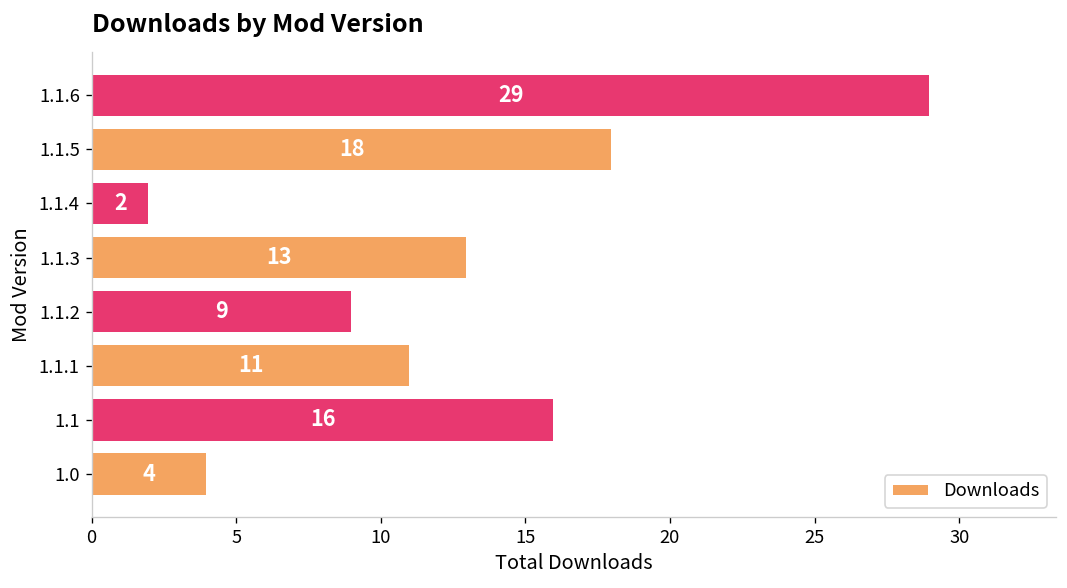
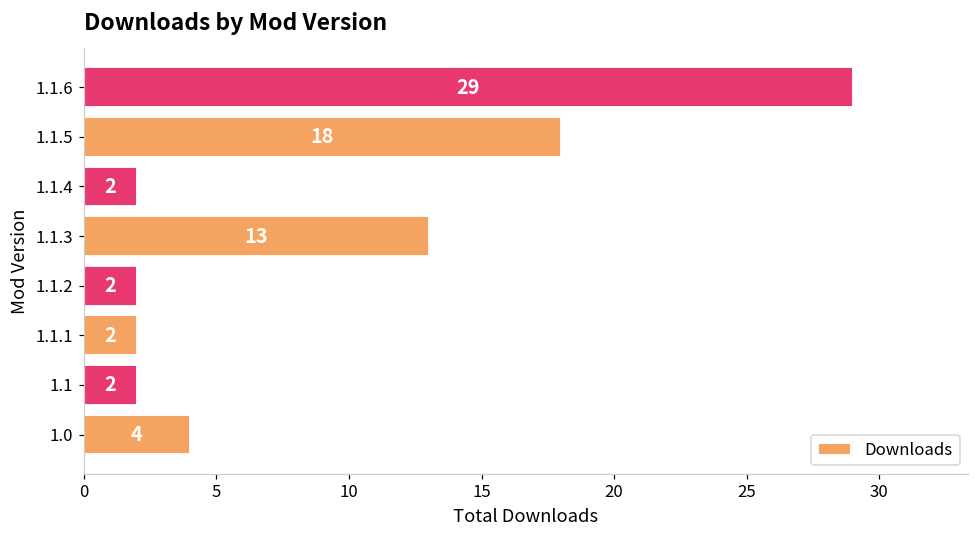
  {
    "1.1.6": 29,
    "1.1.5": 18,
    "1.1.4": 2,
    "1.1.3": 13,
-   "1.1.2": 9,
-   "1.1.1": 11,
-   "1.1": 16,
+   "1.1.2": 2,
+   "1.1.1": 2,
+   "1.1": 2,
    "1.0": 4
  }
